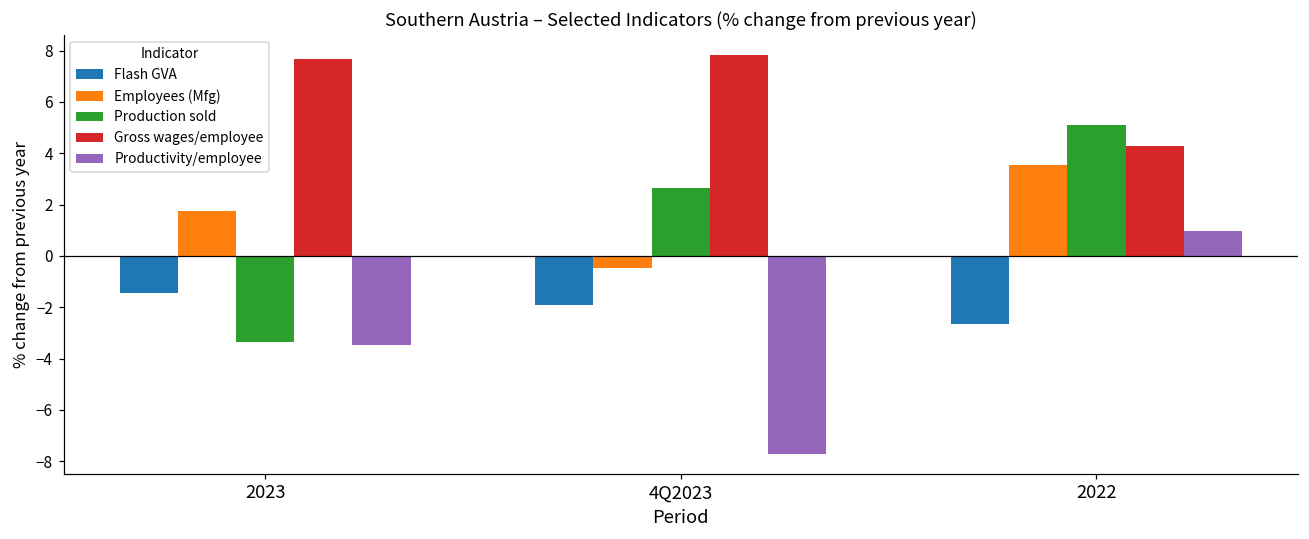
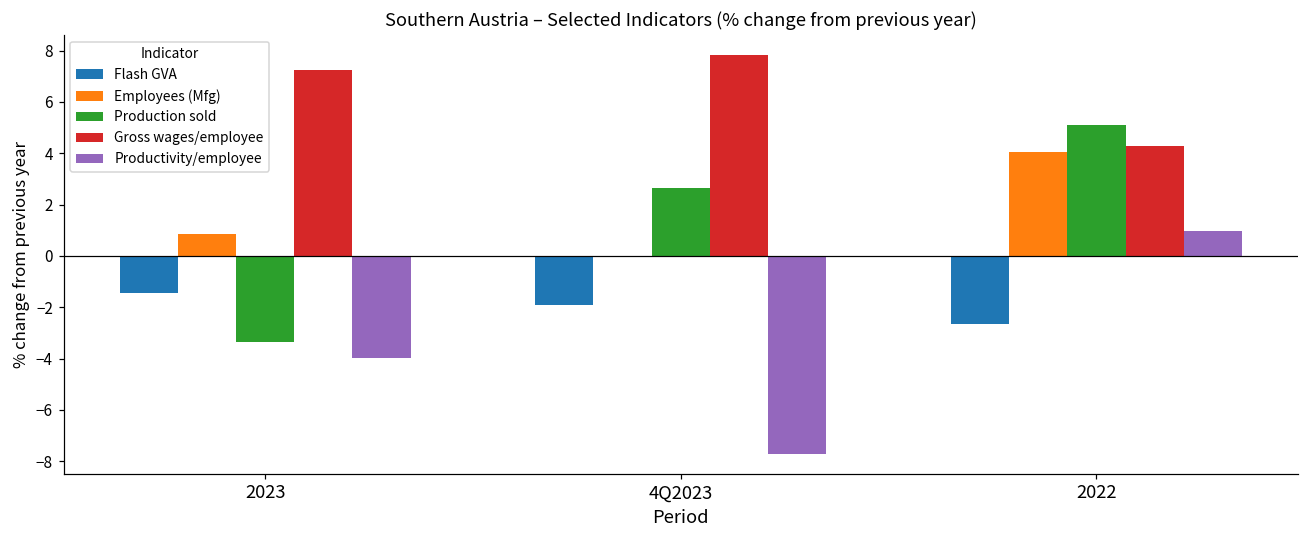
  {
    "Flash GVA": {
      "2023": -1.4,
      "4Q2023": -1.9,
      "2022": -2.6
    },
    "Employees (Mfg)": {
-     "2023": 1.8,
-     "4Q2023": -0.5,
-     "2022": 3.6
+     "2023": 0.9,
+     "4Q2023": -0.1,
+     "2022": 4.0
    },
    "Production sold": {
      "2023": -3.4,
      "4Q2023": 2.6,
      "2022": 5.1
    },
    "Gross wages/employee": {
-     "2023": 7.7,
+     "2023": 7.3,
      "4Q2023": 7.8,
      "2022": 4.3
    },
    "Productivity/employee": {
-     "2023": -3.5,
+     "2023": -4.0,
      "4Q2023": -7.7,
      "2022": 1.0
    }
  }
